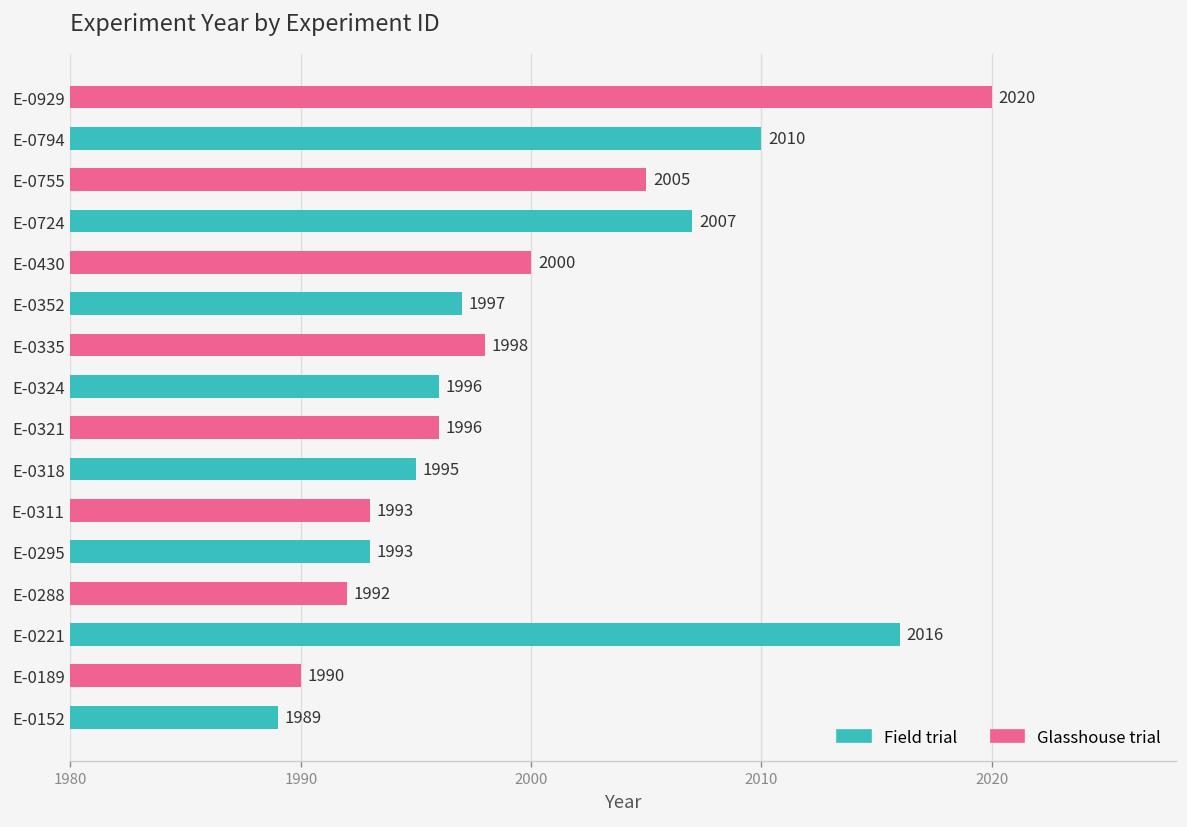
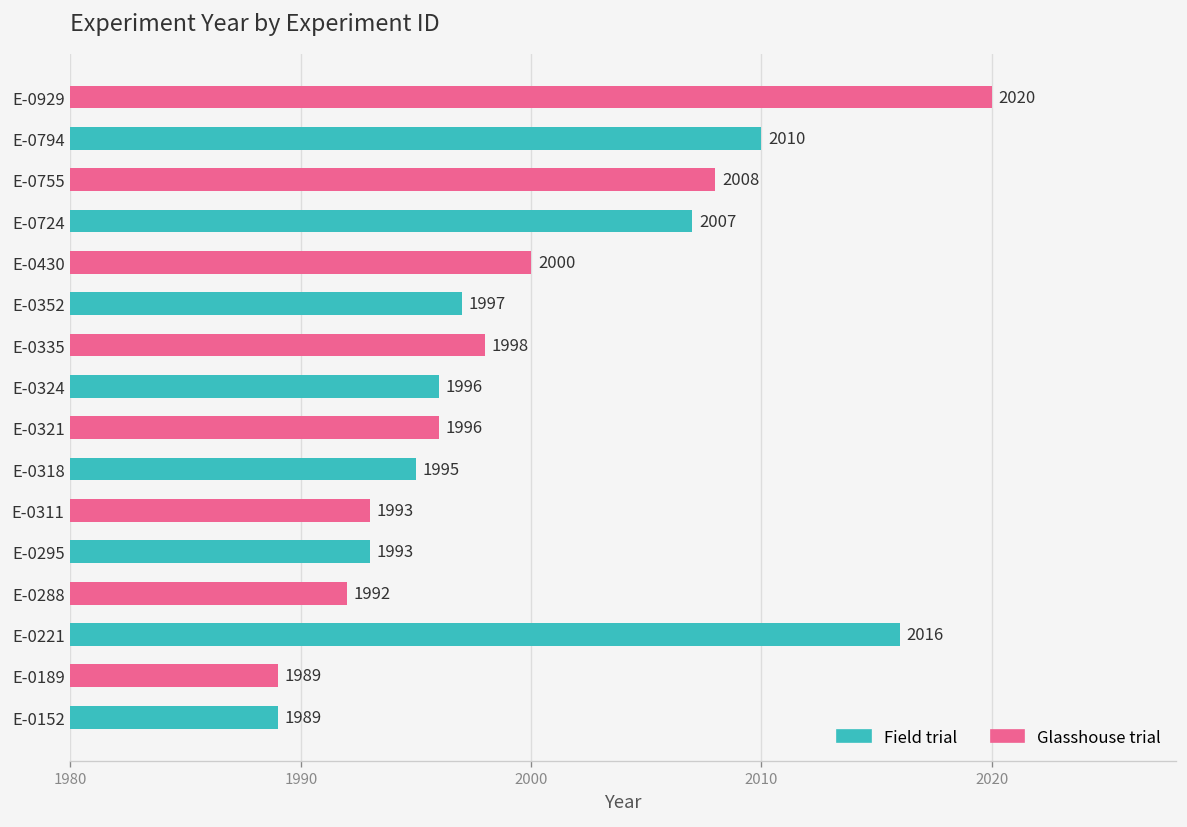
  {
    "Field trial": {
      "E-0794": 2010,
      "E-0724": 2007,
      "E-0352": 1997,
      "E-0324": 1996,
      "E-0318": 1995,
      "E-0295": 1993,
      "E-0221": 2016,
      "E-0152": 1989
    },
    "Glasshouse trial": {
      "E-0929": 2020,
-     "E-0755": 2005,
+     "E-0755": 2008,
      "E-0430": 2000,
      "E-0335": 1998,
      "E-0321": 1996,
      "E-0311": 1993,
      "E-0288": 1992,
-     "E-0189": 1990
+     "E-0189": 1989
    }
  }
